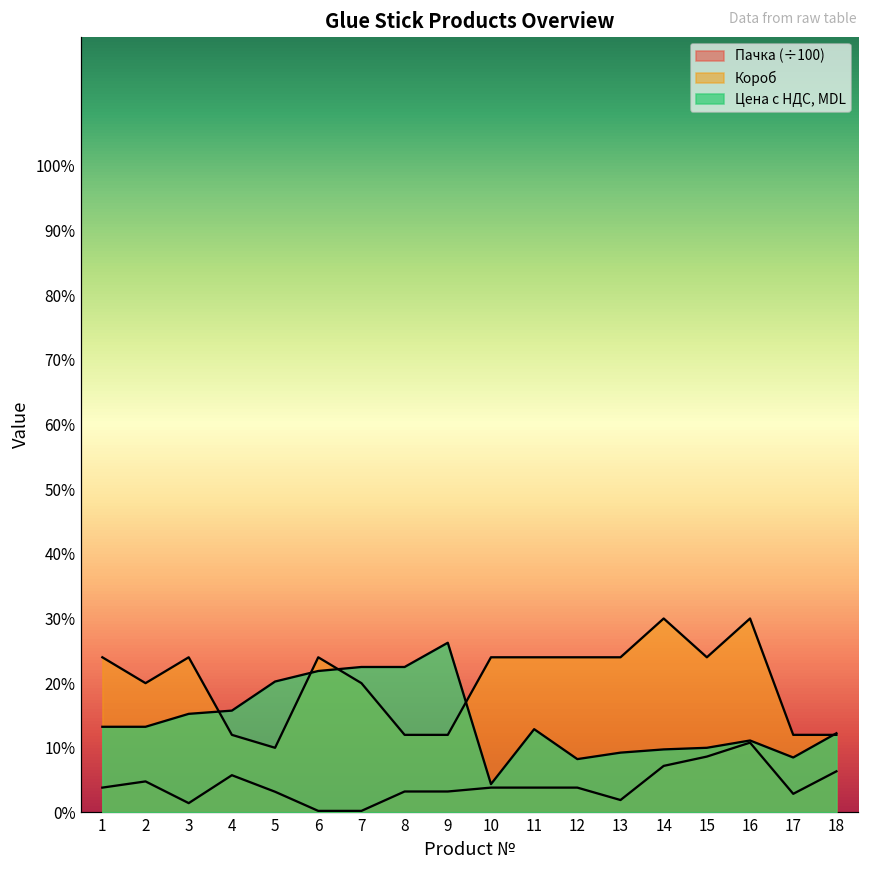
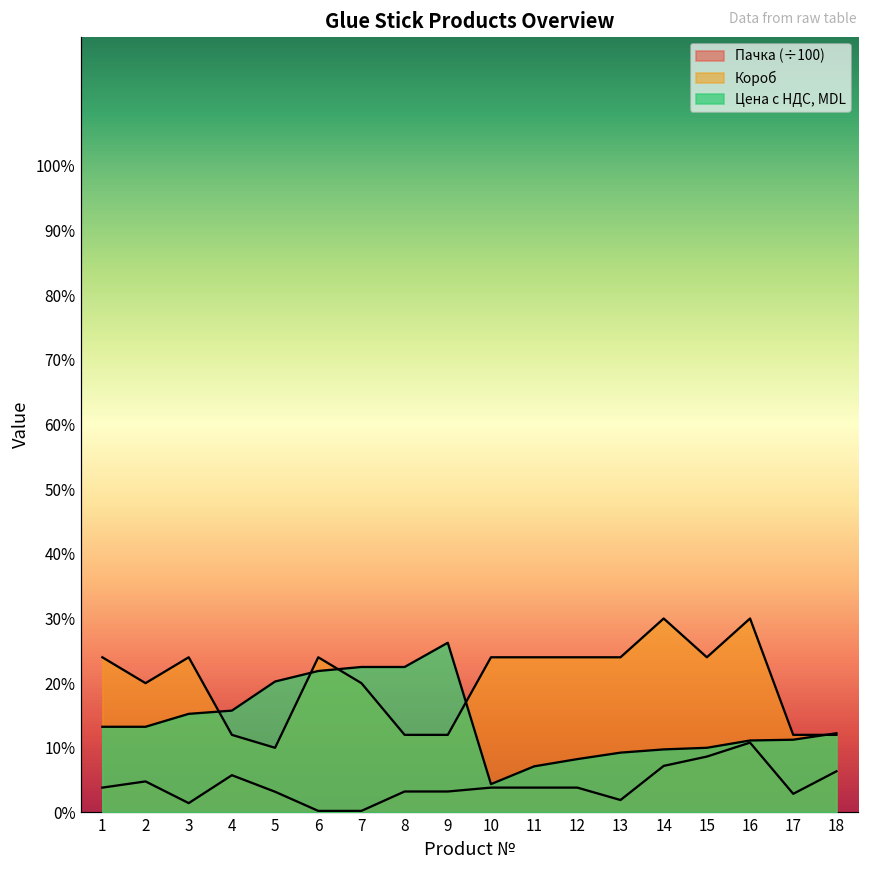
  {
    "Пачка (÷100)": {
      "1": "4%",
      "2": "5%",
      "3": "1%",
      "4": "6%",
      "5": "3%",
      "6": "0%",
      "7": "0%",
      "8": "3%",
      "9": "3%",
      "10": "4%",
      "11": "4%",
      "12": "4%",
      "13": "2%",
      "14": "7%",
      "15": "9%",
      "17": "3%",
      "18": "6%"
    },
    "Короб": {
      "1": "24%",
      "2": "20%",
      "3": "24%",
      "4": "12%",
      "5": "10%",
      "6": "24%",
      "7": "20%",
      "8": "12%",
      "9": "12%",
      "10": "24%",
      "11": "24%",
      "12": "24%",
      "13": "24%",
      "14": "30%",
      "15": "24%",
      "16": "30%",
      "17": "12%"
    },
    "Цена с НДС, MDL": {
      "1": "13%",
      "2": "13%",
      "3": "15%",
      "4": "16%",
      "5": "20%",
      "6": "22%",
      "7": "23%",
      "8": "23%",
      "9": "26%",
      "10": "4%",
-     "11": "13%",
+     "11": "7%",
      "12": "8%",
      "13": "9%",
      "14": "10%",
      "15": "10%",
-     "17": "9%"
+     "17": "11%"
    }
  }
